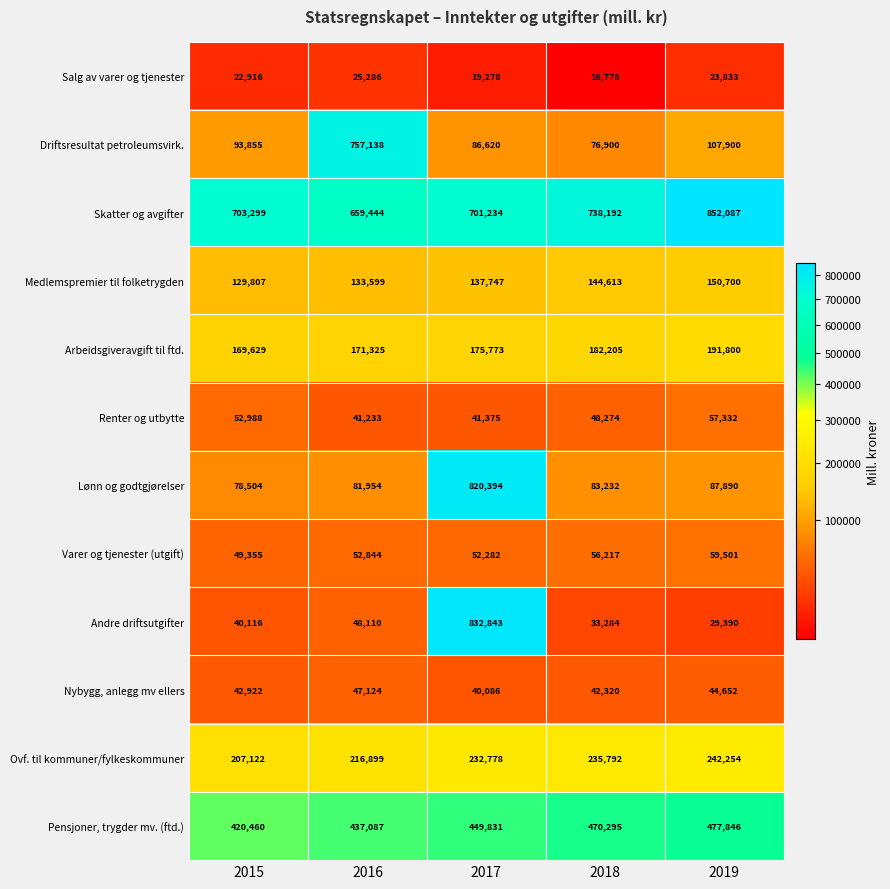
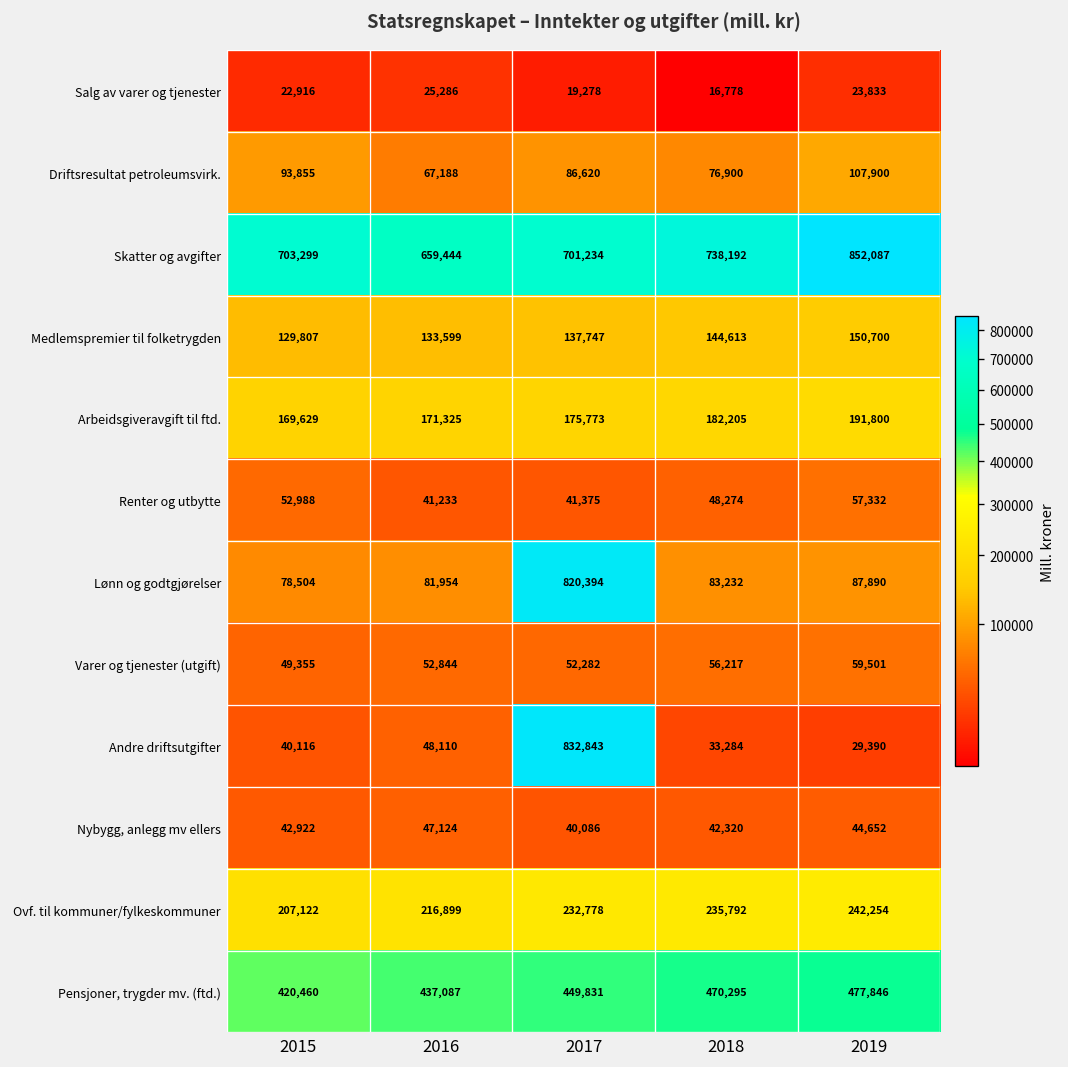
  {
    "Salg av varer og tjenester": {
      "2015": "22,916",
      "2016": "25,286",
      "2017": "19,278",
      "2018": "16,778",
      "2019": "23,833"
    },
    "Driftsresultat petroleumsvirk.": {
      "2015": "93,855",
-     "2016": "757,138",
+     "2016": "67,188",
      "2017": "86,620",
      "2018": "76,900",
      "2019": "107,900"
    },
    "Skatter og avgifter": {
      "2015": "703,299",
      "2016": "659,444",
      "2017": "701,234",
      "2018": "738,192",
      "2019": "852,087"
    },
    "Medlemspremier til folketrygden": {
      "2015": "129,807",
      "2016": "133,599",
      "2017": "137,747",
      "2018": "144,613",
      "2019": "150,700"
    },
    "Arbeidsgiveravgift til ftd.": {
      "2015": "169,629",
      "2016": "171,325",
      "2017": "175,773",
      "2018": "182,205",
      "2019": "191,800"
    },
    "Renter og utbytte": {
      "2015": "52,988",
      "2016": "41,233",
      "2017": "41,375",
      "2018": "48,274",
      "2019": "57,332"
    },
    "Lønn og godtgjørelser": {
      "2015": "78,504",
      "2016": "81,954",
      "2017": "820,394",
      "2018": "83,232",
      "2019": "87,890"
    },
    "Varer og tjenester (utgift)": {
      "2015": "49,355",
      "2016": "52,844",
      "2017": "52,282",
      "2018": "56,217",
      "2019": "59,501"
    },
    "Andre driftsutgifter": {
      "2015": "40,116",
      "2016": "48,110",
      "2017": "832,843",
      "2018": "33,284",
      "2019": "29,390"
    },
    "Nybygg, anlegg mv ellers": {
      "2015": "42,922",
      "2016": "47,124",
      "2017": "40,086",
      "2018": "42,320",
      "2019": "44,652"
    },
    "Ovf. til kommuner/fylkeskommuner": {
      "2015": "207,122",
      "2016": "216,899",
      "2017": "232,778",
      "2018": "235,792",
      "2019": "242,254"
    },
    "Pensjoner, trygder mv. (ftd.)": {
      "2015": "420,460",
      "2016": "437,087",
      "2017": "449,831",
      "2018": "470,295",
      "2019": "477,846"
    }
  }
